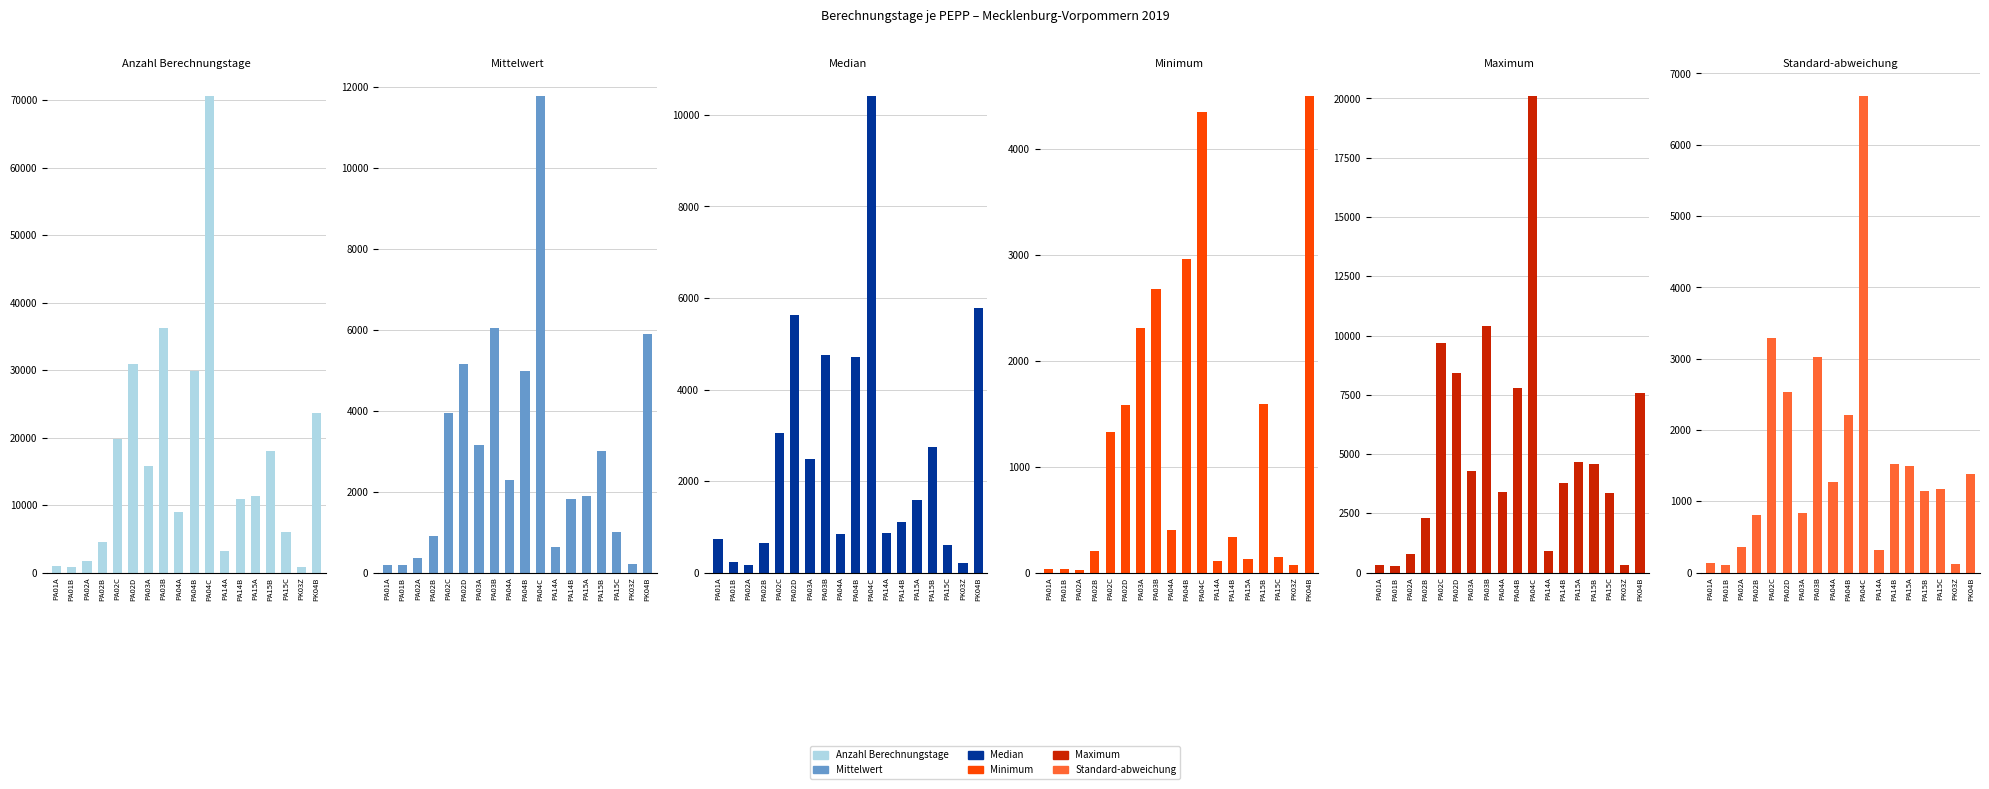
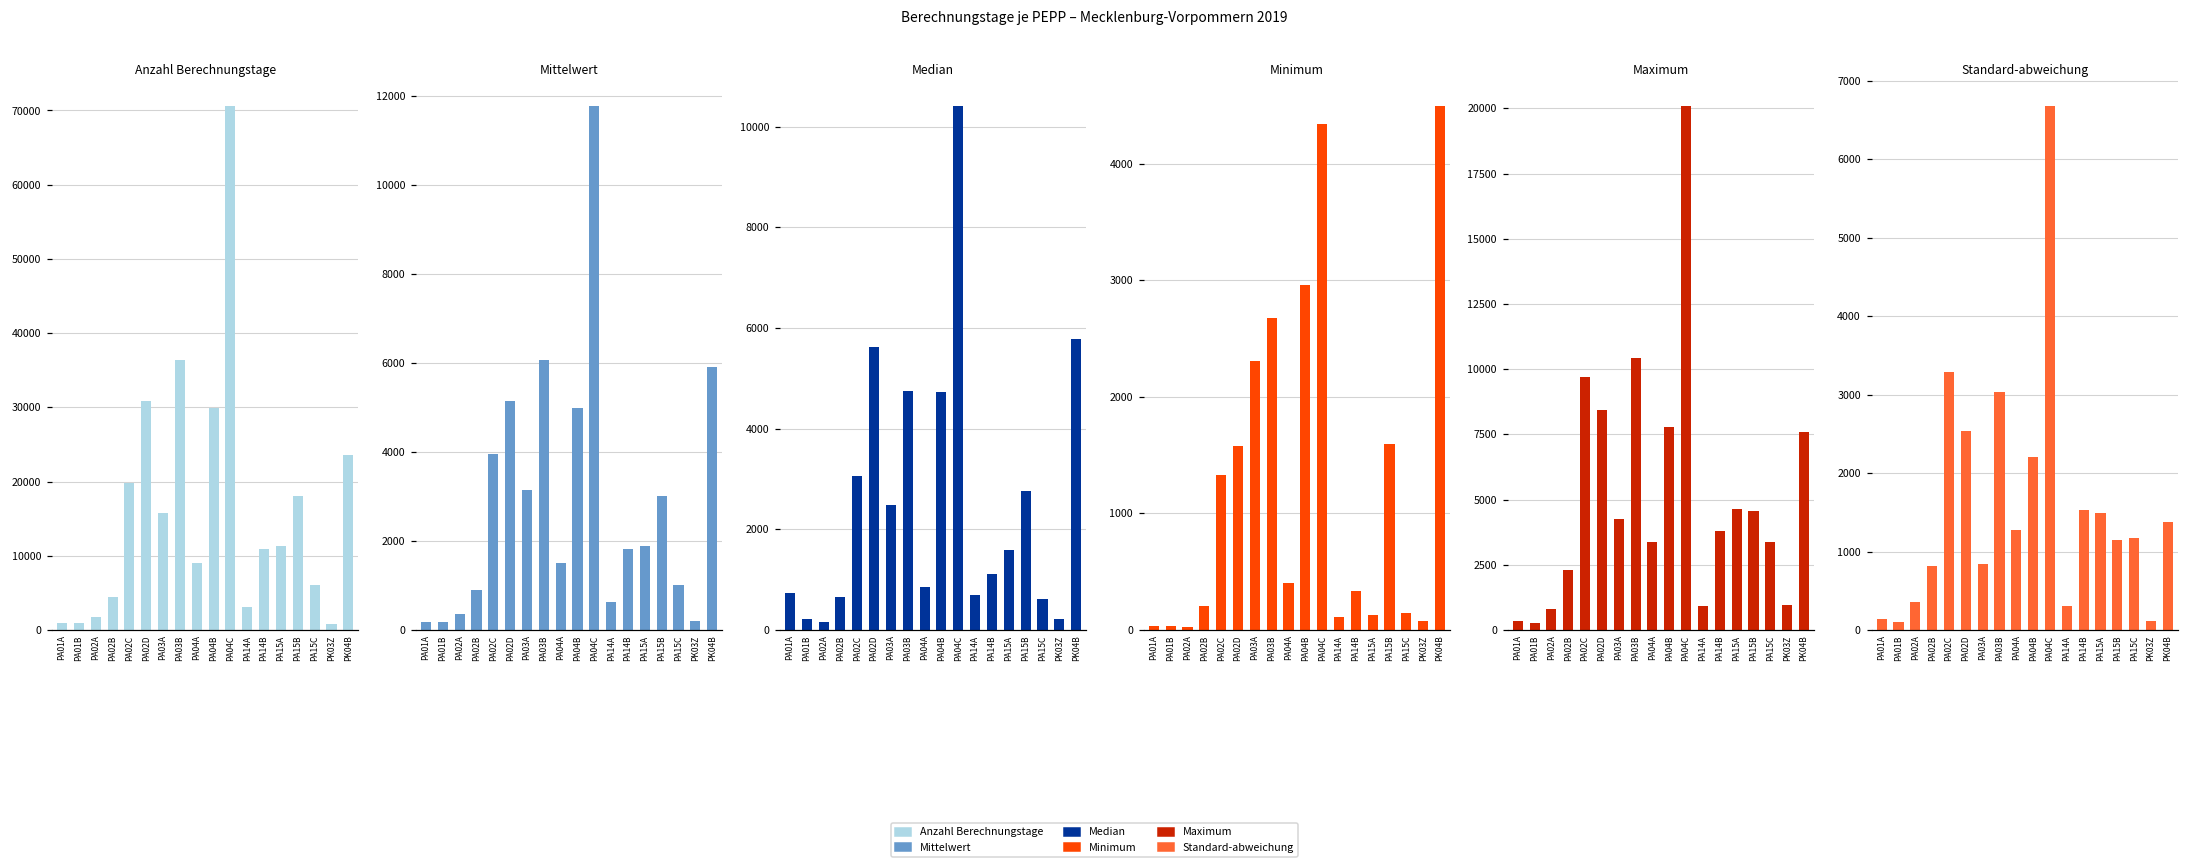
  {
    "Anzahl Berechnungstage": {
      "PA01A": 1000,
      "PA01B": 1000,
      "PA02A": 2000,
      "PA02B": 4000,
      "PA02C": 20000,
      "PA02D": 31000,
      "PA03A": 16000,
      "PA03B": 36000,
      "PA04A": 9000,
      "PA04B": 30000,
      "PA04C": 71000,
      "PA14A": 3000,
      "PA14B": 11000,
      "PA15A": 11000,
      "PA15B": 18000,
      "PA15C": 6000,
      "PK03Z": 1000,
      "PK04B": 24000
    },
    "Mittelwert": {
      "PA01A": 200,
      "PA01B": 200,
      "PA02A": 300,
      "PA02B": 900,
      "PA02C": 4000,
      "PA02D": 5200,
      "PA03A": 3200,
      "PA03B": 6100,
-     "PA04A": 2300,
+     "PA04A": 1500,
      "PA04B": 5000,
      "PA04C": 11800,
      "PA14A": 600,
      "PA14B": 1800,
      "PA15A": 1900,
      "PA15B": 3000,
      "PA15C": 1000,
      "PK03Z": 200,
      "PK04B": 5900
    },
    "Median": {
      "PA01A": 700,
      "PA01B": 200,
      "PA02A": 200,
      "PA02B": 700,
      "PA02C": 3100,
      "PA02D": 5600,
      "PA03A": 2500,
      "PA03B": 4700,
      "PA04A": 900,
      "PA04B": 4700,
      "PA04C": 10400,
-     "PA14A": 900,
+     "PA14A": 700,
      "PA14B": 1100,
      "PA15A": 1600,
      "PA15B": 2800,
      "PA15C": 600,
      "PK03Z": 200,
      "PK04B": 5800
    },
    "Minimum": {
      "PA01A": 30,
      "PA01B": 30,
      "PA02A": 20,
      "PA02B": 200,
      "PA02C": 1330,
      "PA02D": 1580,
      "PA03A": 2300,
      "PA03B": 2680,
      "PA04A": 400,
      "PA04B": 2960,
      "PA04C": 4340,
      "PA14A": 110,
      "PA14B": 330,
      "PA15A": 130,
      "PA15B": 1590,
      "PA15C": 150,
      "PK03Z": 70,
      "PK04B": 4500
    },
    "Maximum": {
      "PA01A": 300,
      "PA01B": 300,
      "PA02A": 800,
      "PA02B": 2300,
      "PA02C": 9700,
      "PA02D": 8400,
      "PA03A": 4300,
      "PA03B": 10400,
      "PA04A": 3400,
      "PA04B": 7800,
      "PA04C": 20100,
      "PA14A": 900,
      "PA14B": 3800,
      "PA15A": 4700,
      "PA15B": 4600,
      "PA15C": 3400,
-     "PK03Z": 300,
+     "PK03Z": 1000,
      "PK04B": 7600
    },
    "Standard-abweichung": {
      "PA01A": 100,
      "PA01B": 100,
      "PA02A": 400,
      "PA02B": 800,
      "PA02C": 3300,
      "PA02D": 2500,
      "PA03A": 800,
      "PA03B": 3000,
      "PA04A": 1300,
      "PA04B": 2200,
      "PA04C": 6700,
      "PA14A": 300,
      "PA14B": 1500,
      "PA15A": 1500,
      "PA15B": 1100,
      "PA15C": 1200,
      "PK03Z": 100,
      "PK04B": 1400
    }
  }
